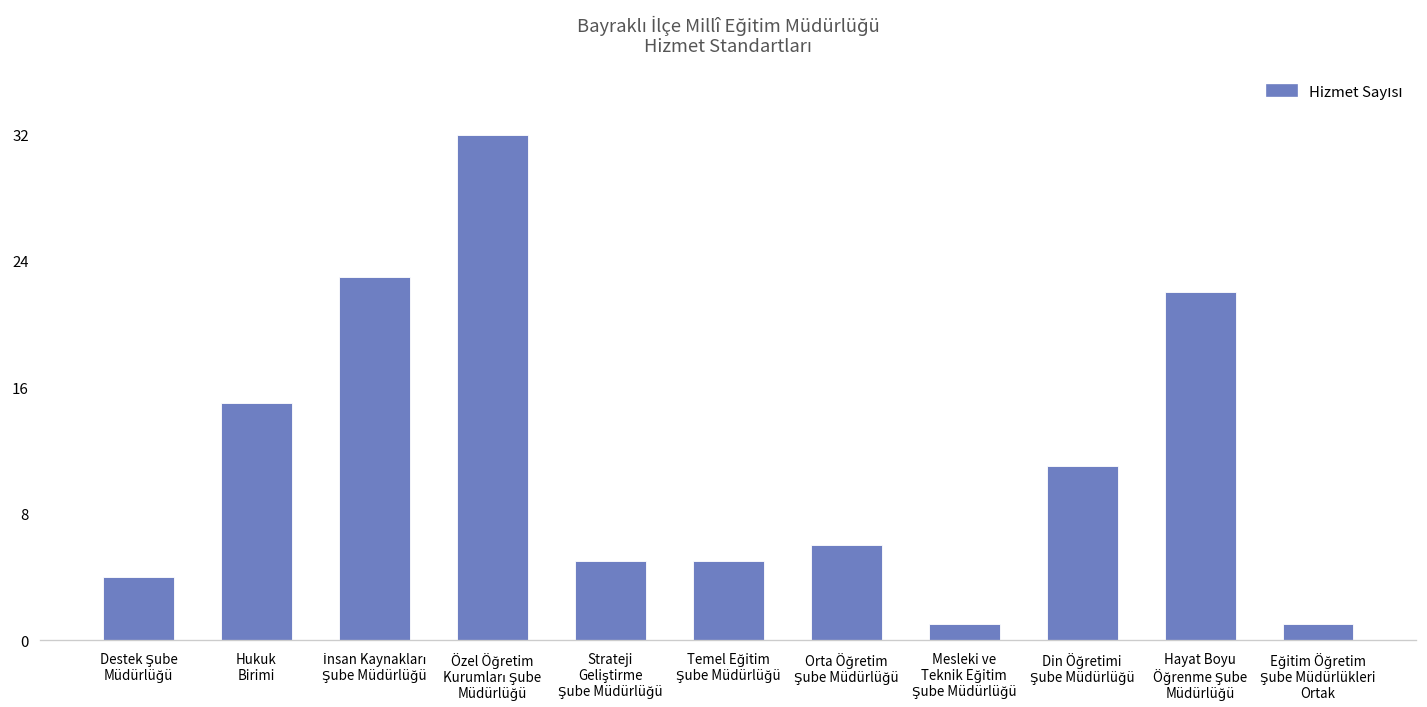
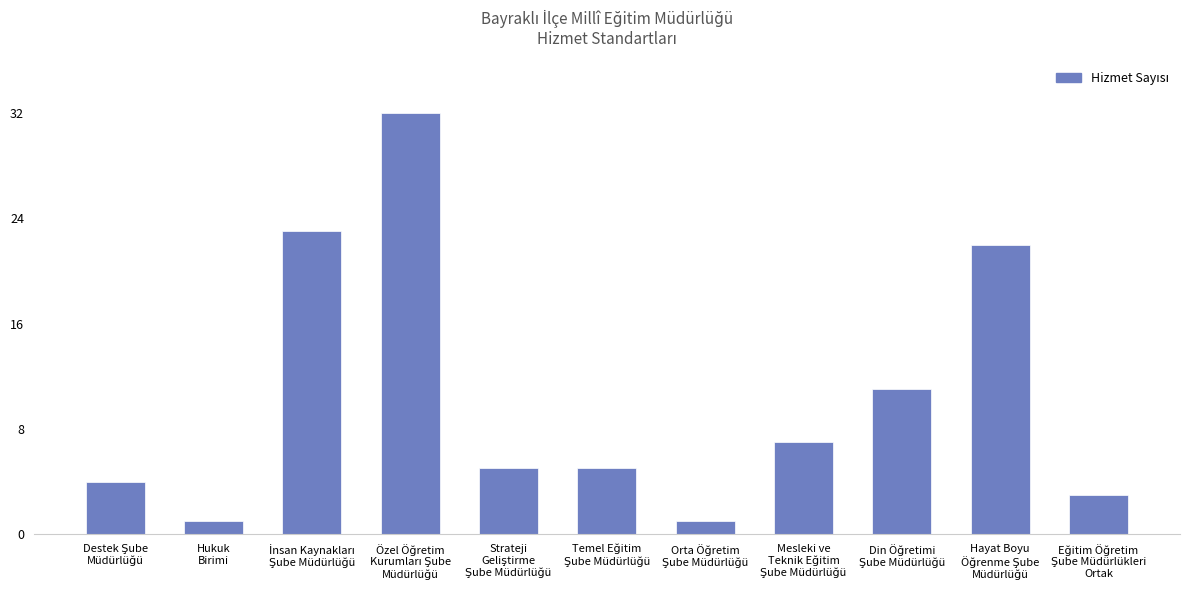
  {
    "Destek Şube Müdürlüğü": 4,
-   "Hukuk Birimi": 15,
+   "Hukuk Birimi": 1,
    "İnsan Kaynakları Şube Müdürlüğü": 23,
    "Özel Öğretim Kurumları Şube Müdürlüğü": 32,
    "Strateji Geliştirme Şube Müdürlüğü": 5,
    "Temel Eğitim Şube Müdürlüğü": 5,
-   "Orta Öğretim Şube Müdürlüğü": 6,
-   "Mesleki ve Teknik Eğitim Şube Müdürlüğü": 1,
+   "Orta Öğretim Şube Müdürlüğü": 1,
+   "Mesleki ve Teknik Eğitim Şube Müdürlüğü": 7,
    "Din Öğretimi Şube Müdürlüğü": 11,
    "Hayat Boyu Öğrenme Şube Müdürlüğü": 22,
-   "Eğitim Öğretim Şube Müdürlükleri Ortak": 1
+   "Eğitim Öğretim Şube Müdürlükleri Ortak": 3
  }
